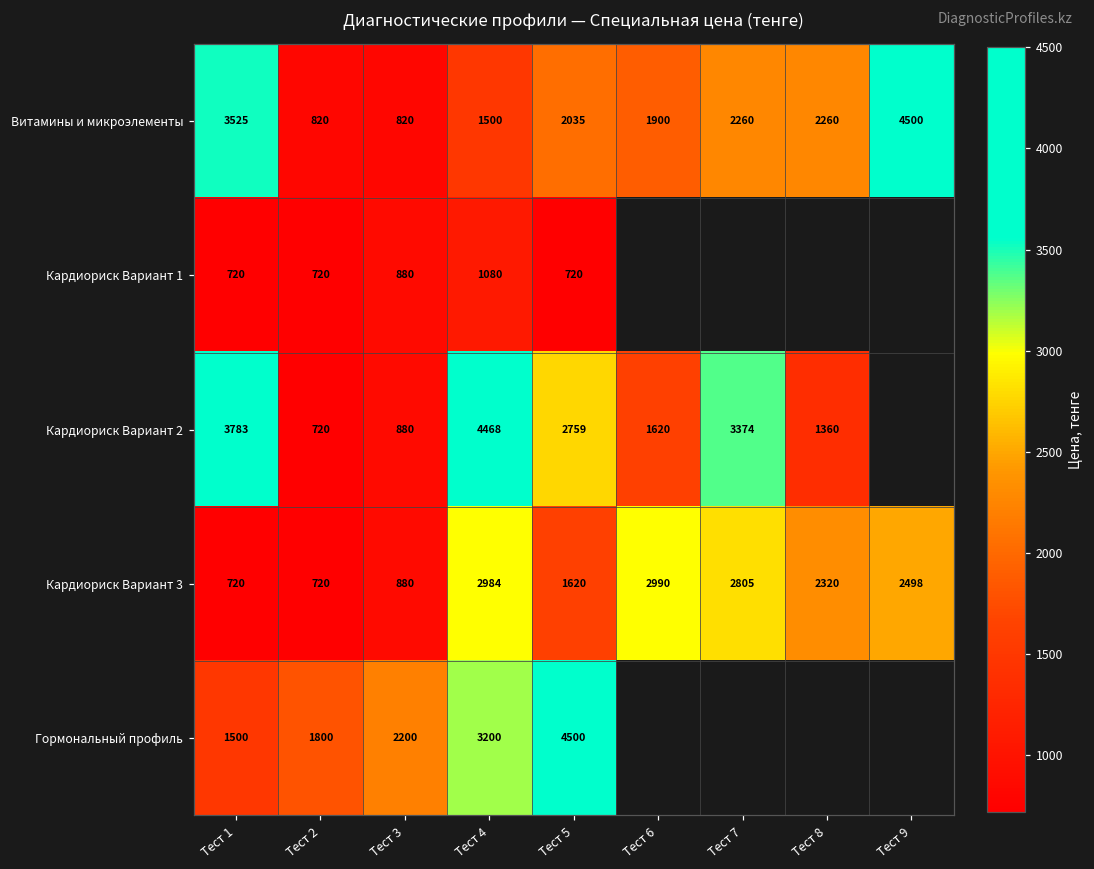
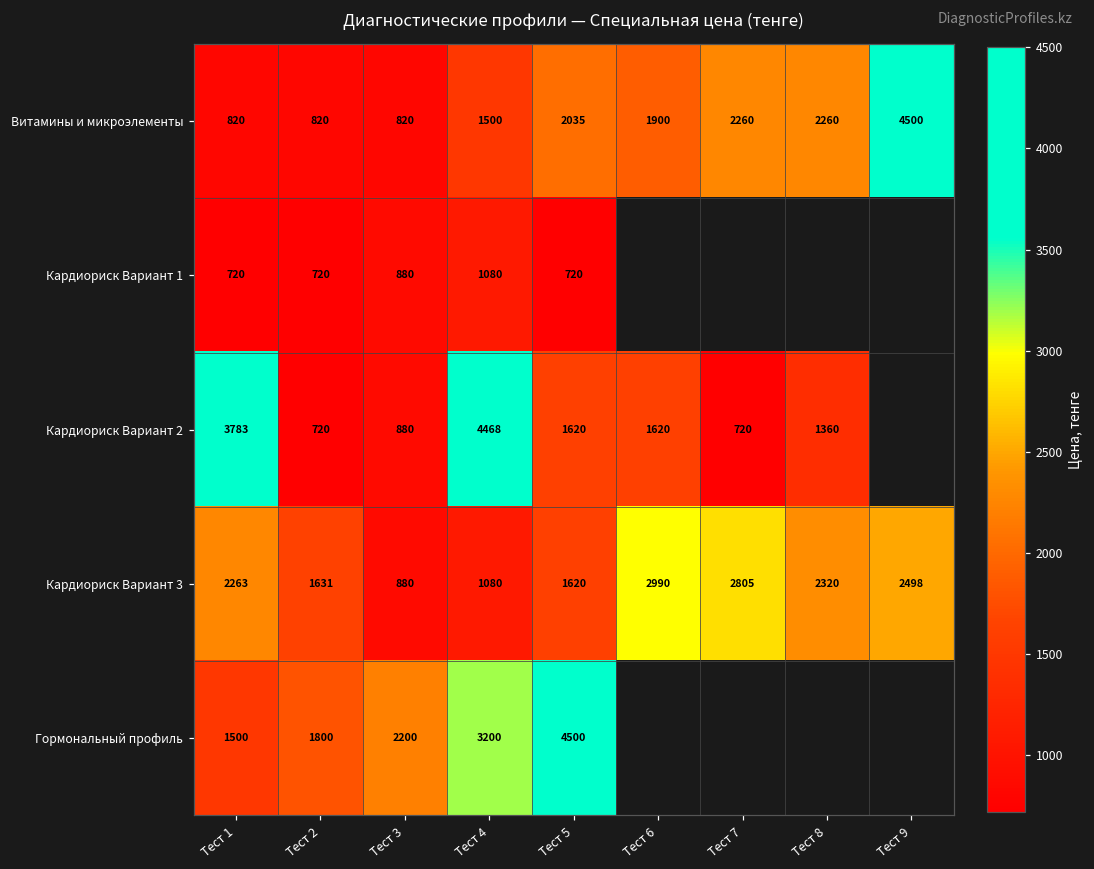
  {
    "Витамины и микроэлементы": {
-     "Тест 1": 3525,
+     "Тест 1": 820,
      "Тест 2": 820,
      "Тест 3": 820,
      "Тест 4": 1500,
      "Тест 5": 2035,
      "Тест 6": 1900,
      "Тест 7": 2260,
      "Тест 8": 2260,
      "Тест 9": 4500
    },
    "Кардиориск Вариант 1": {
      "Тест 1": 720,
      "Тест 2": 720,
      "Тест 3": 880,
      "Тест 4": 1080,
      "Тест 5": 720
    },
    "Кардиориск Вариант 2": {
      "Тест 1": 3783,
      "Тест 2": 720,
      "Тест 3": 880,
      "Тест 4": 4468,
-     "Тест 5": 2759,
+     "Тест 5": 1620,
      "Тест 6": 1620,
-     "Тест 7": 3374,
+     "Тест 7": 720,
      "Тест 8": 1360
    },
    "Кардиориск Вариант 3": {
-     "Тест 1": 720,
-     "Тест 2": 720,
+     "Тест 1": 2263,
+     "Тест 2": 1631,
      "Тест 3": 880,
-     "Тест 4": 2984,
+     "Тест 4": 1080,
      "Тест 5": 1620,
      "Тест 6": 2990,
      "Тест 7": 2805,
      "Тест 8": 2320,
      "Тест 9": 2498
    },
    "Гормональный профиль": {
      "Тест 1": 1500,
      "Тест 2": 1800,
      "Тест 3": 2200,
      "Тест 4": 3200,
      "Тест 5": 4500
    }
  }
